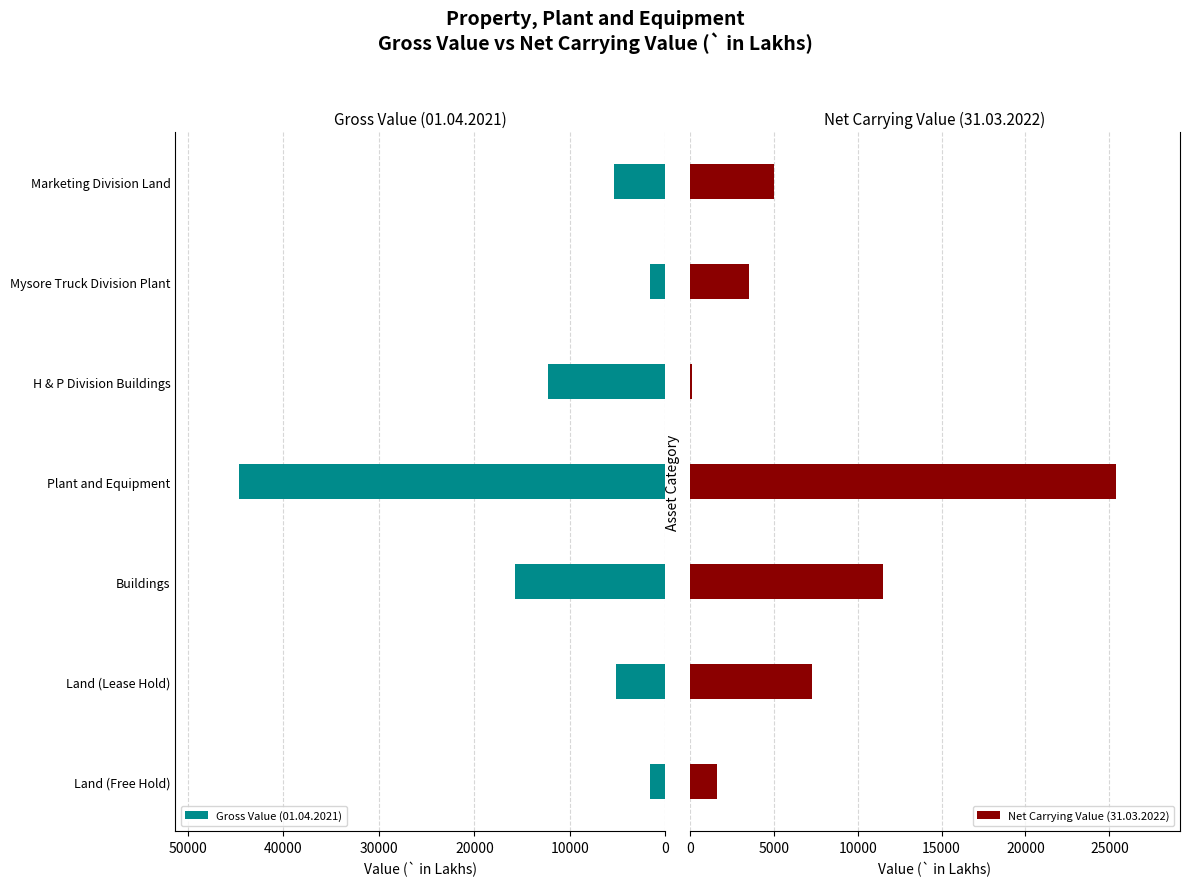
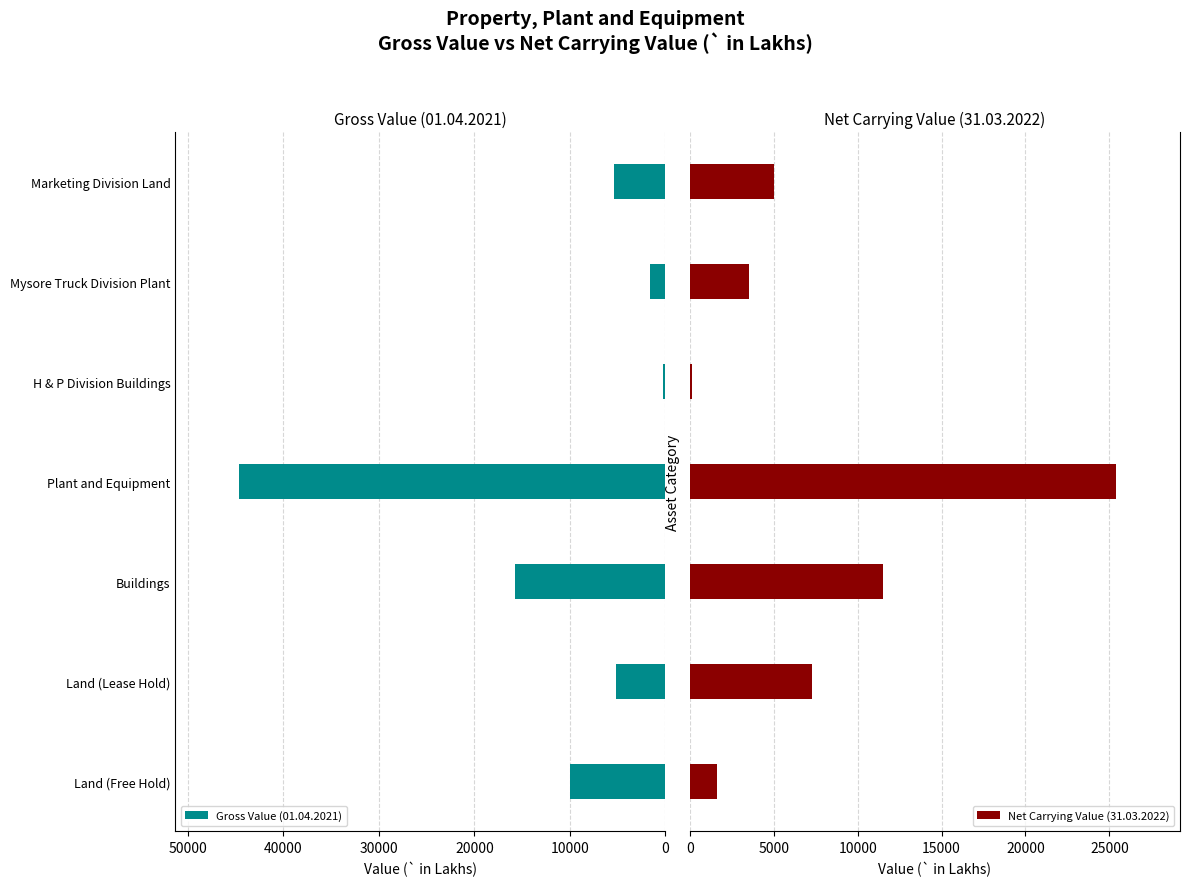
  {
    "Gross Value (01.04.2021)": {
      "Marketing Division Land": 5000,
      "Mysore Truck Division Plant": 2000,
-     "H & P Division Buildings": 12000,
+     "H & P Division Buildings": 0,
      "Plant and Equipment": 45000,
      "Buildings": 16000,
      "Land (Lease Hold)": 5000,
-     "Land (Free Hold)": 2000
+     "Land (Free Hold)": 10000
    }
  }
